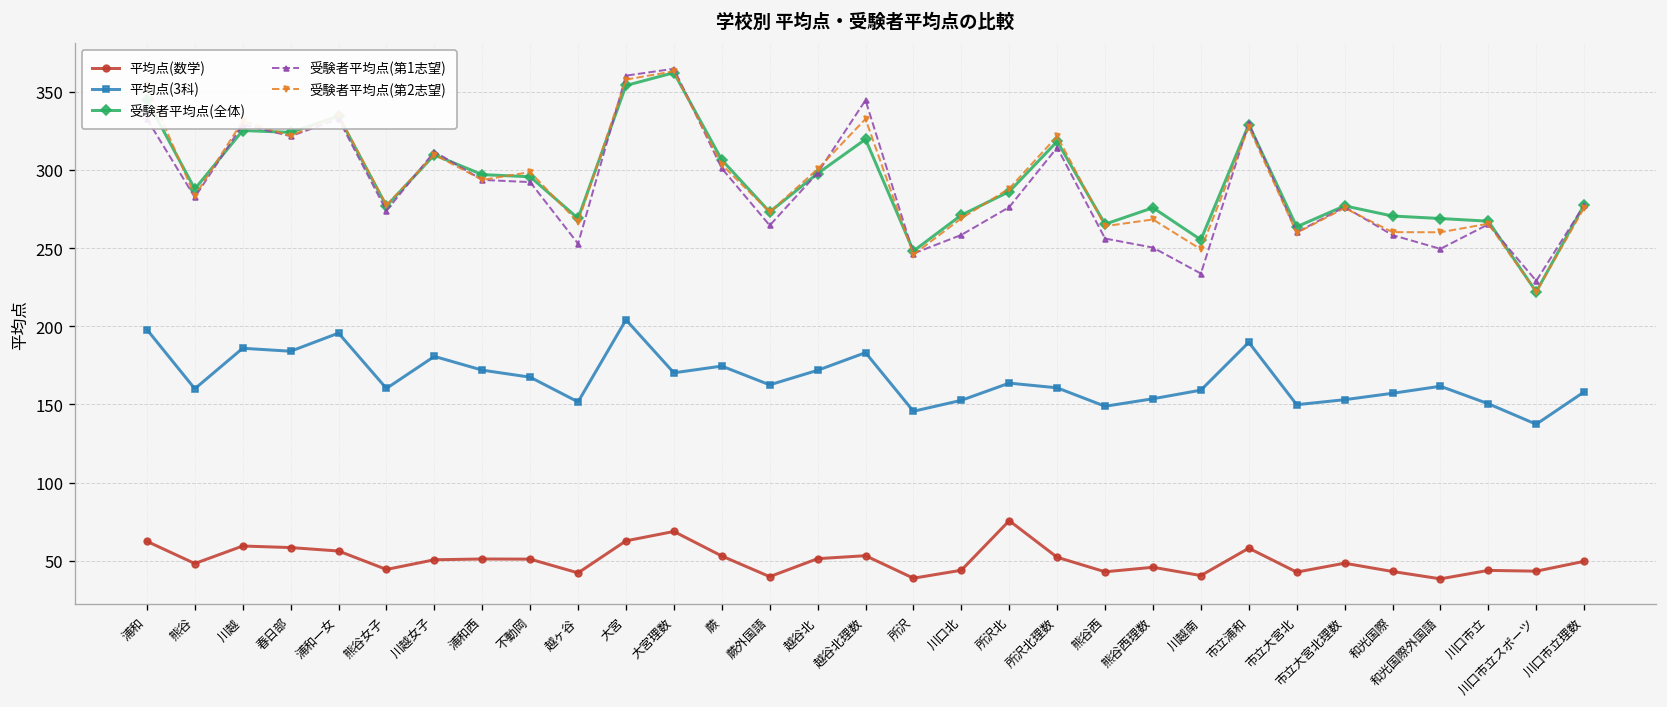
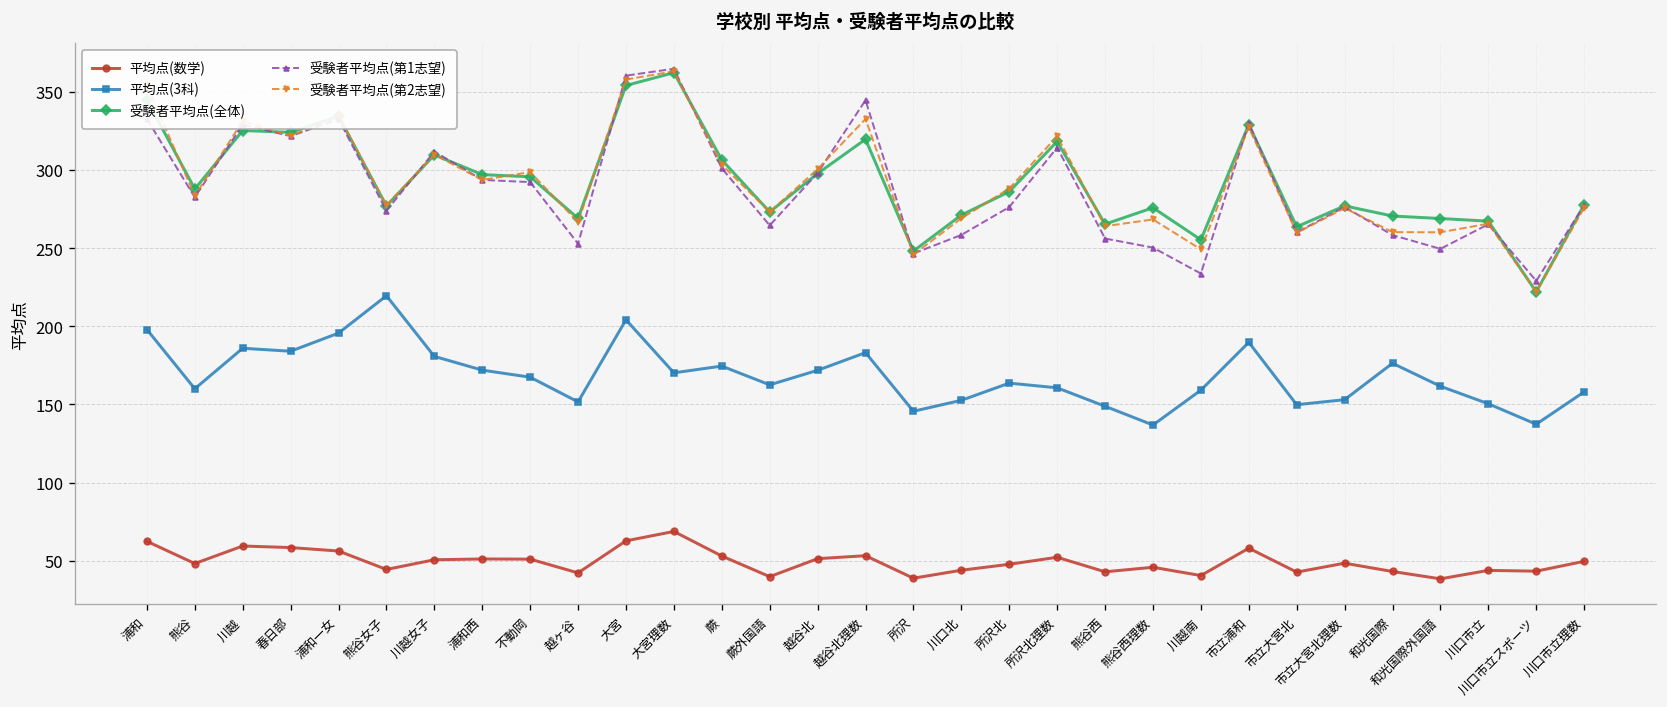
  {
    "平均点(数学)": {
      "浦和": 62,
      "熊谷": 48,
      "川越": 59,
      "春日部": 58,
      "浦和一女": 56,
      "熊谷女子": 44,
      "川越女子": 51,
      "浦和西": 51,
      "不動岡": 51,
      "越ヶ谷": 42,
      "大宮": 63,
      "大宮理数": 69,
      "蕨": 53,
      "蕨外国語": 40,
      "越谷北": 51,
      "越谷北理数": 53,
      "所沢": 39,
      "川口北": 44,
-     "所沢北": 76,
+     "所沢北": 48,
      "所沢北理数": 52,
      "熊谷西": 43,
      "熊谷西理数": 46,
      "川越南": 41,
      "市立浦和": 58,
      "市立大宮北": 43,
      "市立大宮北理数": 48,
      "和光国際": 43,
      "和光国際外国語": 38,
      "川口市立": 44,
      "川口市立スポーツ": 43,
      "川口市立理数": 50
    },
    "平均点(3科)": {
      "浦和": 198,
      "熊谷": 160,
      "川越": 186,
      "春日部": 184,
      "浦和一女": 196,
-     "熊谷女子": 160,
+     "熊谷女子": 220,
      "川越女子": 181,
      "浦和西": 172,
      "不動岡": 167,
      "越ヶ谷": 152,
      "大宮": 204,
      "大宮理数": 170,
      "蕨": 175,
      "蕨外国語": 163,
      "越谷北": 172,
      "越谷北理数": 183,
      "所沢": 146,
      "川口北": 153,
      "所沢北": 164,
      "所沢北理数": 161,
      "熊谷西": 149,
-     "熊谷西理数": 154,
+     "熊谷西理数": 137,
      "川越南": 159,
      "市立浦和": 190,
      "市立大宮北": 150,
      "市立大宮北理数": 153,
-     "和光国際": 157,
+     "和光国際": 176,
      "和光国際外国語": 162,
      "川口市立": 150,
      "川口市立スポーツ": 137,
      "川口市立理数": 158
    },
    "受験者平均点(全体)": {
      "熊谷": 288,
      "川越": 325,
      "春日部": 324,
      "浦和西": 297,
      "不動岡": 296,
      "越ヶ谷": 269,
      "大宮": 354,
      "蕨": 306,
      "越谷北理数": 320,
      "川口北": 271,
      "所沢北": 286,
      "所沢北理数": 318,
      "熊谷西理数": 276,
      "川越南": 255,
      "市立大宮北": 264,
      "和光国際": 271,
      "和光国際外国語": 269
    },
    "受験者平均点(第1志望)": {
      "熊谷女子": 274,
      "不動岡": 292,
      "越ヶ谷": 253,
      "大宮": 360,
      "蕨": 301,
      "蕨外国語": 265,
      "越谷北理数": 345,
      "川口北": 258,
      "所沢北": 276,
      "所沢北理数": 314,
      "熊谷西": 256,
      "熊谷西理数": 250,
      "川越南": 234,
      "和光国際外国語": 250,
      "川口市立スポーツ": 229
    },
    "受験者平均点(第2志望)": {
      "不動岡": 299,
      "越ヶ谷": 267,
      "大宮": 358,
      "蕨": 303,
      "越谷北": 301,
      "越谷北理数": 333,
      "川口北": 269,
      "所沢北": 288,
      "所沢北理数": 322,
      "熊谷西理数": 268,
      "川越南": 249,
      "和光国際外国語": 260
    }
  }
